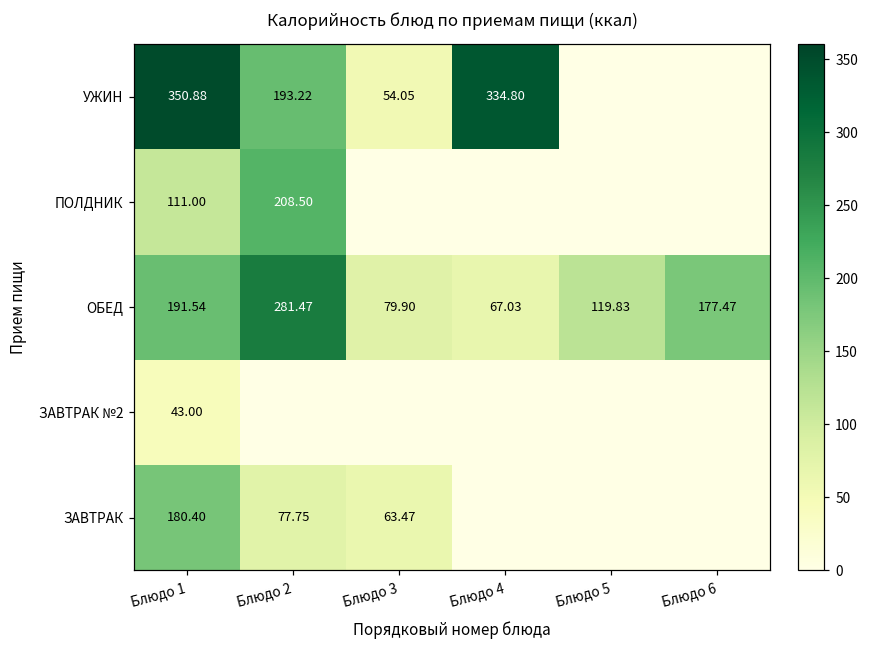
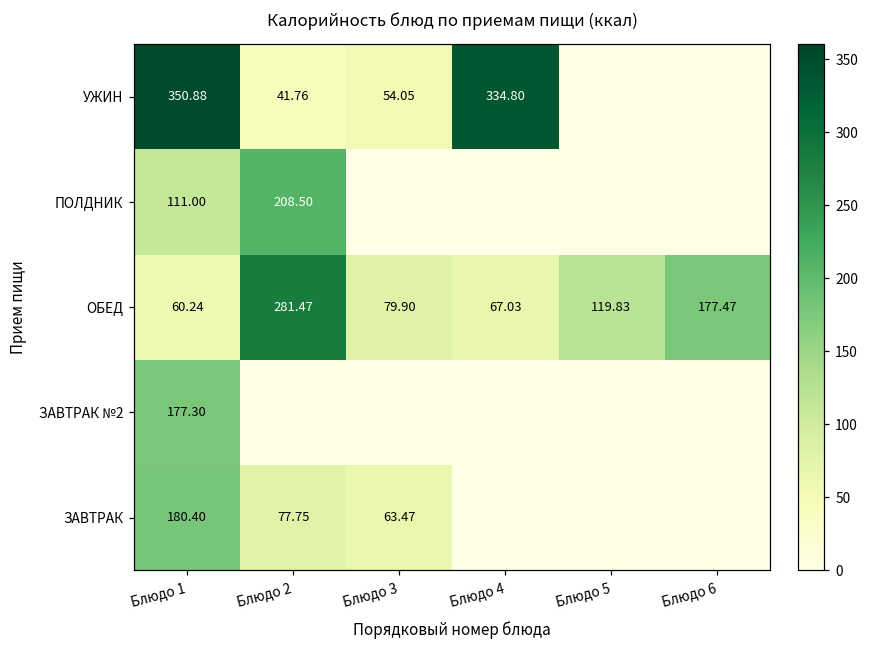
  {
    "УЖИН": {
      "Блюдо 1": 350.88,
-     "Блюдо 2": 193.22,
+     "Блюдо 2": 41.76,
      "Блюдо 3": 54.05,
      "Блюдо 4": 334.80
    },
    "ПОЛДНИК": {
      "Блюдо 1": 111.00,
      "Блюдо 2": 208.50
    },
    "ОБЕД": {
-     "Блюдо 1": 191.54,
+     "Блюдо 1": 60.24,
      "Блюдо 2": 281.47,
      "Блюдо 3": 79.90,
      "Блюдо 4": 67.03,
      "Блюдо 5": 119.83,
      "Блюдо 6": 177.47
    },
    "ЗАВТРАК №2": {
-     "Блюдо 1": 43.00
+     "Блюдо 1": 177.30
    },
    "ЗАВТРАК": {
      "Блюдо 1": 180.40,
      "Блюдо 2": 77.75,
      "Блюдо 3": 63.47
    }
  }
